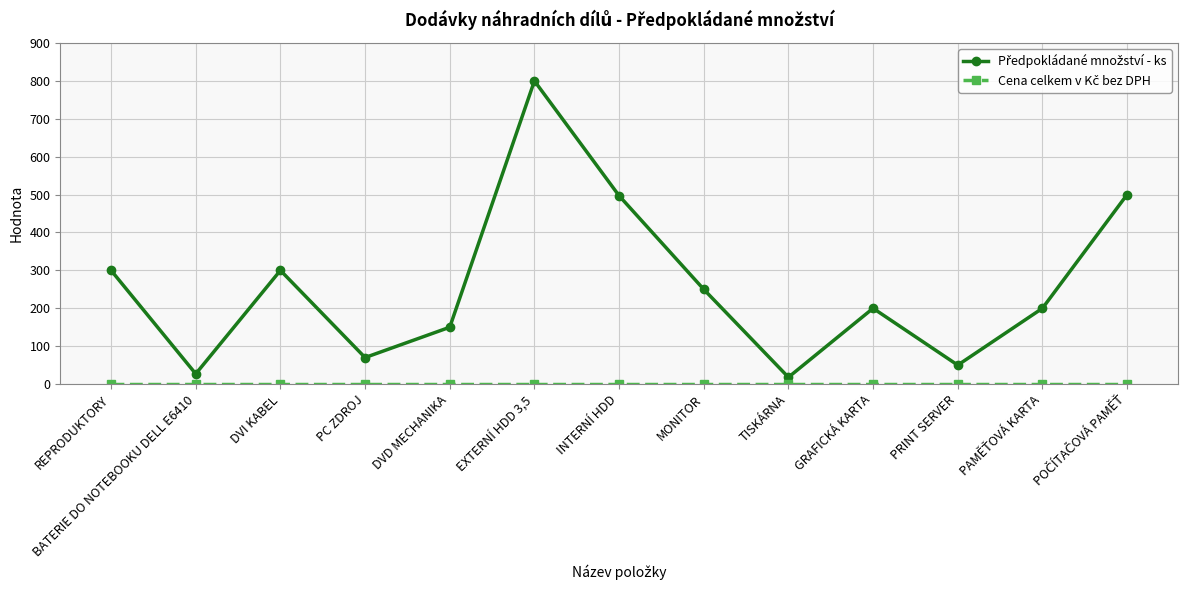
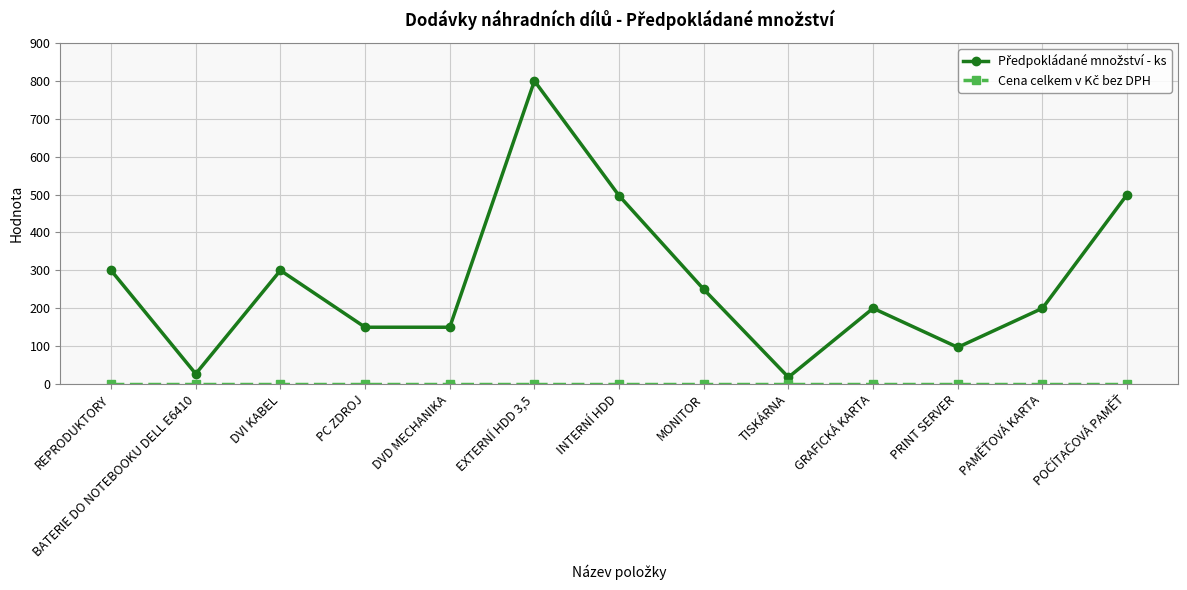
  {
    "Předpokládané množství - ks": {
      "REPRODUKTORY": 300,
      "BATERIE DO NOTEBOOKU DELL E6410": 30,
      "DVI KABEL": 300,
-     "PC ZDROJ": 70,
+     "PC ZDROJ": 150,
      "DVD MECHANIKA": 150,
      "EXTERNÍ HDD 3,5": 800,
      "INTERNÍ HDD": 500,
      "MONITOR": 250,
      "TISKÁRNA": 20,
      "GRAFICKÁ KARTA": 200,
-     "PRINT SERVER": 50,
+     "PRINT SERVER": 100,
      "PAMĚŤOVÁ KARTA": 200,
      "POČÍTAČOVÁ PAMĚŤ": 500
    },
    "Cena celkem v Kč bez DPH": {
      "REPRODUKTORY": 0,
      "BATERIE DO NOTEBOOKU DELL E6410": 0,
      "DVI KABEL": 0,
      "PC ZDROJ": 0,
      "DVD MECHANIKA": 0,
      "EXTERNÍ HDD 3,5": 0,
      "INTERNÍ HDD": 0,
      "MONITOR": 0,
      "TISKÁRNA": 0,
      "GRAFICKÁ KARTA": 0,
      "PRINT SERVER": 0,
      "PAMĚŤOVÁ KARTA": 0,
      "POČÍTAČOVÁ PAMĚŤ": 0
    }
  }
